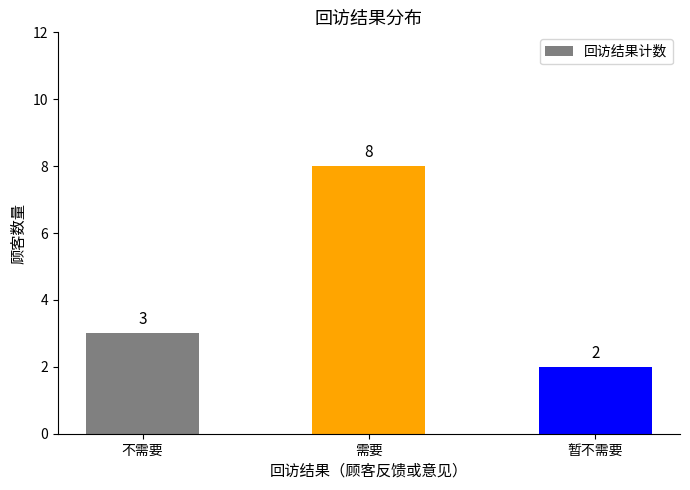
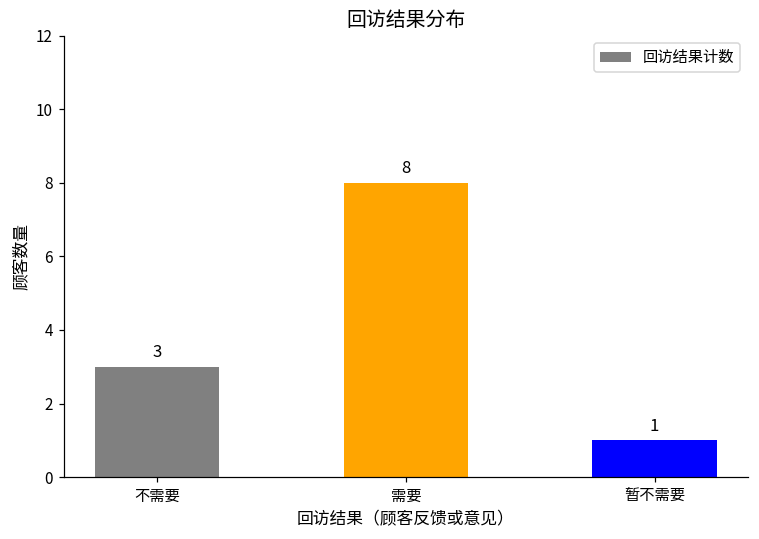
  {
    "不需要": 3,
    "需要": 8,
-   "暂不需要": 2
+   "暂不需要": 1
  }
